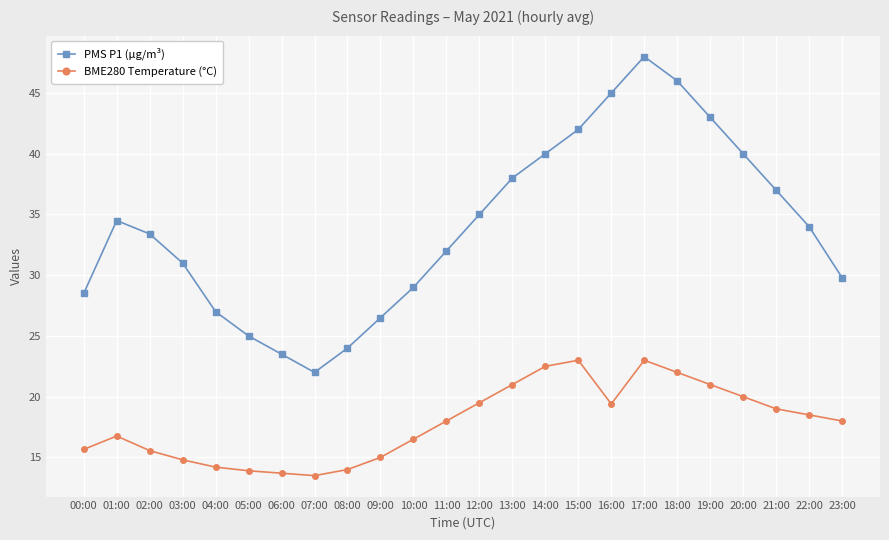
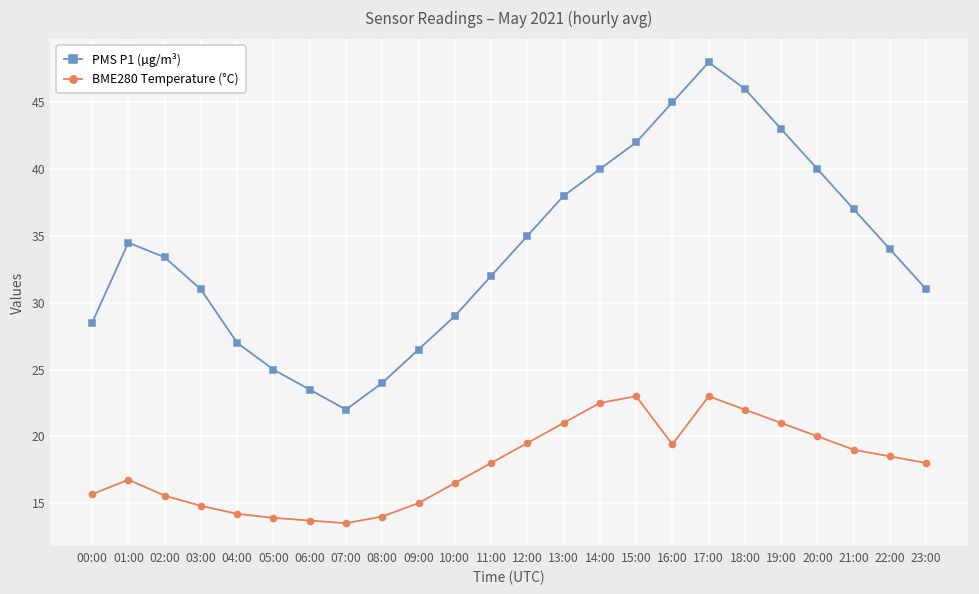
  {
    "PMS P1 (µg/m³)": {
      "00:00": 28.5,
      "01:00": 34.5,
      "02:00": 33.4,
      "03:00": 31.0,
      "04:00": 27.0,
      "05:00": 25.0,
      "06:00": 23.5,
      "07:00": 22.0,
      "08:00": 24.0,
      "09:00": 26.5,
      "10:00": 29.0,
      "11:00": 32.0,
      "12:00": 35.0,
      "13:00": 38.0,
      "14:00": 40.0,
      "15:00": 42.0,
      "16:00": 45.0,
      "17:00": 48.0,
      "18:00": 46.0,
      "19:00": 43.0,
      "20:00": 40.0,
      "21:00": 37.0,
      "22:00": 34.0,
-     "23:00": 29.8
+     "23:00": 31.0
    },
    "BME280 Temperature (°C)": {
      "00:00": 15.7,
      "01:00": 16.8,
      "02:00": 15.6,
      "03:00": 14.8,
      "04:00": 14.2,
      "05:00": 13.9,
      "06:00": 13.7,
      "07:00": 13.5,
      "08:00": 14.0,
      "09:00": 15.0,
      "10:00": 16.5,
      "11:00": 18.0,
      "12:00": 19.5,
      "13:00": 21.0,
      "14:00": 22.5,
      "15:00": 23.0,
      "16:00": 19.4,
      "17:00": 23.0,
      "18:00": 22.0,
      "19:00": 21.0,
      "20:00": 20.0,
      "21:00": 19.0,
      "22:00": 18.5,
      "23:00": 18.0
    }
  }
